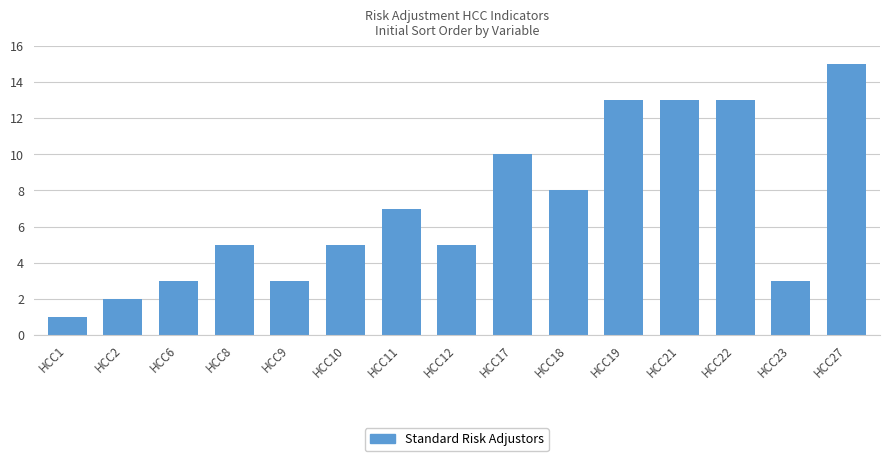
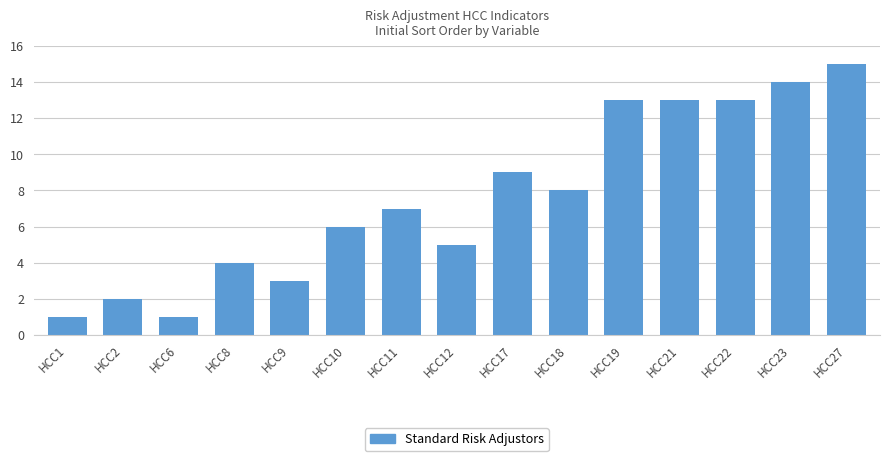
  {
    "HCC1": 1,
    "HCC2": 2,
-   "HCC6": 3,
-   "HCC8": 5,
+   "HCC6": 1,
+   "HCC8": 4,
    "HCC9": 3,
-   "HCC10": 5,
+   "HCC10": 6,
    "HCC11": 7,
    "HCC12": 5,
-   "HCC17": 10,
+   "HCC17": 9,
    "HCC18": 8,
    "HCC19": 13,
    "HCC21": 13,
    "HCC22": 13,
-   "HCC23": 3,
+   "HCC23": 14,
    "HCC27": 15
  }
